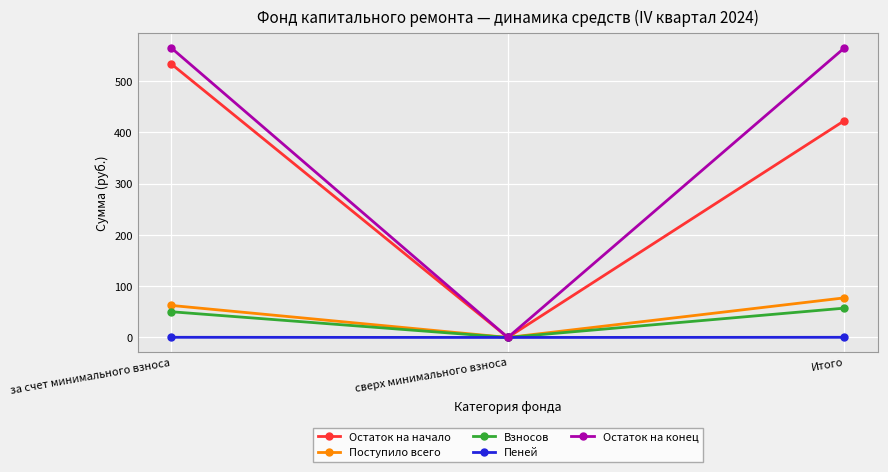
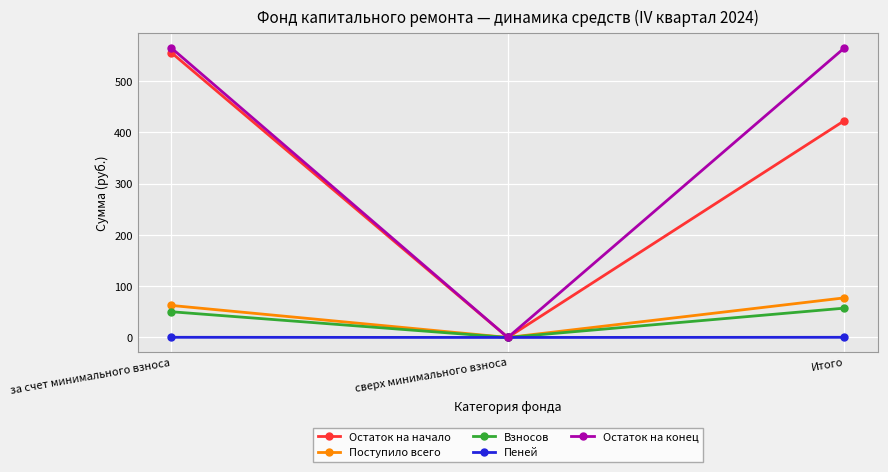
  {
    "Остаток на начало": {
-     "за счет минимального взноса": 530,
+     "за счет минимального взноса": 560,
      "Итого": 420
    },
    "Поступило всего": {
      "за счет минимального взноса": 60,
      "Итого": 80
    },
    "Взносов": {
      "за счет минимального взноса": 50,
      "Итого": 60
    },
    "Пеней": {
      "за счет минимального взноса": 0,
      "Итого": 0
    },
    "Остаток на конец": {
      "за счет минимального взноса": 560,
      "Итого": 560
    }
  }
